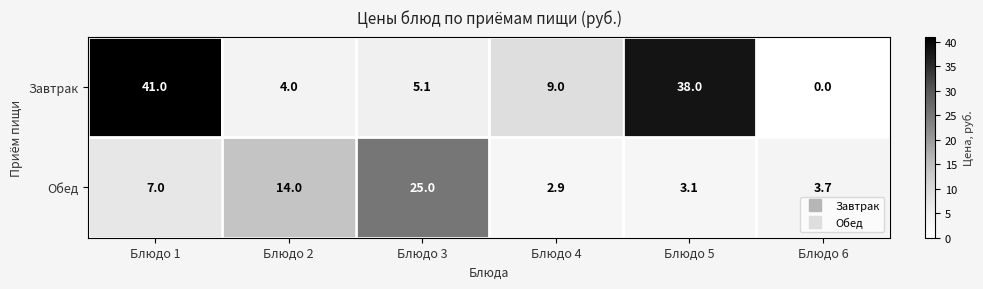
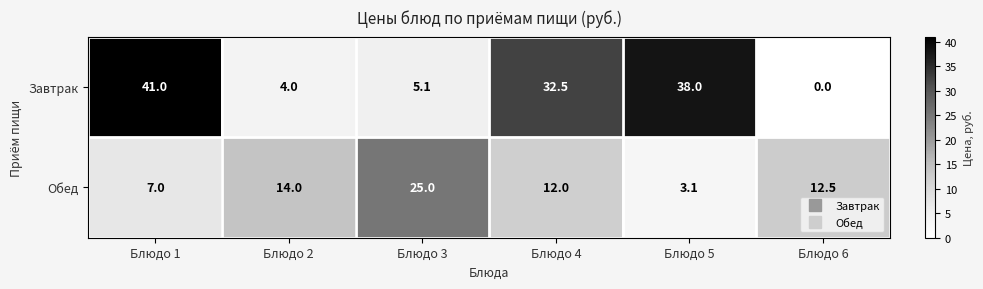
  {
    "Завтрак": {
      "Блюдо 1": 41.0,
      "Блюдо 2": 4.0,
      "Блюдо 3": 5.1,
-     "Блюдо 4": 9.0,
+     "Блюдо 4": 32.5,
      "Блюдо 5": 38.0,
      "Блюдо 6": 0.0
    },
    "Обед": {
      "Блюдо 1": 7.0,
      "Блюдо 2": 14.0,
      "Блюдо 3": 25.0,
-     "Блюдо 4": 2.9,
+     "Блюдо 4": 12.0,
      "Блюдо 5": 3.1,
-     "Блюдо 6": 3.7
+     "Блюдо 6": 12.5
    }
  }
